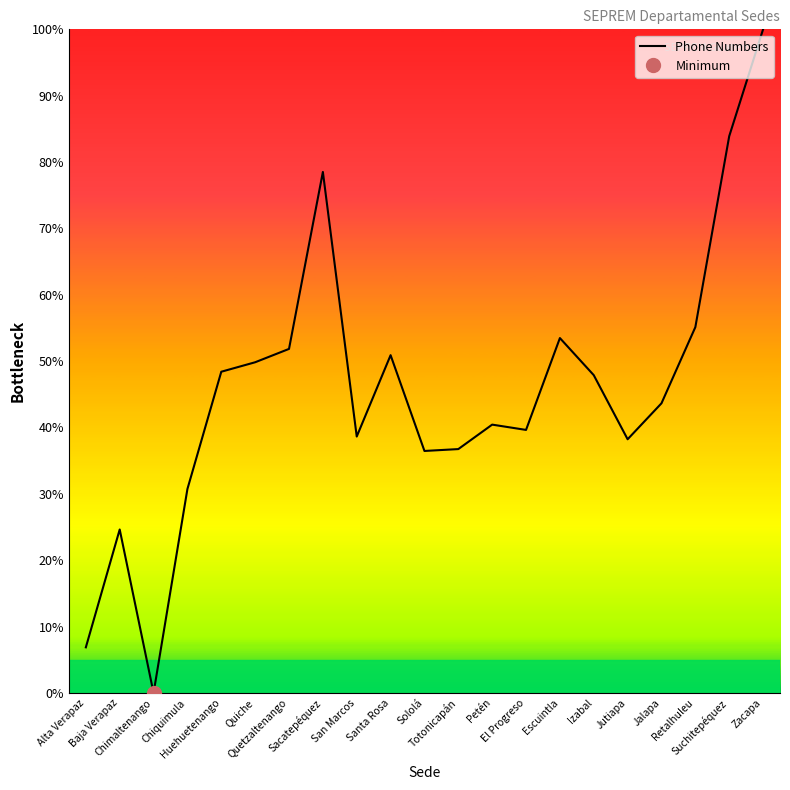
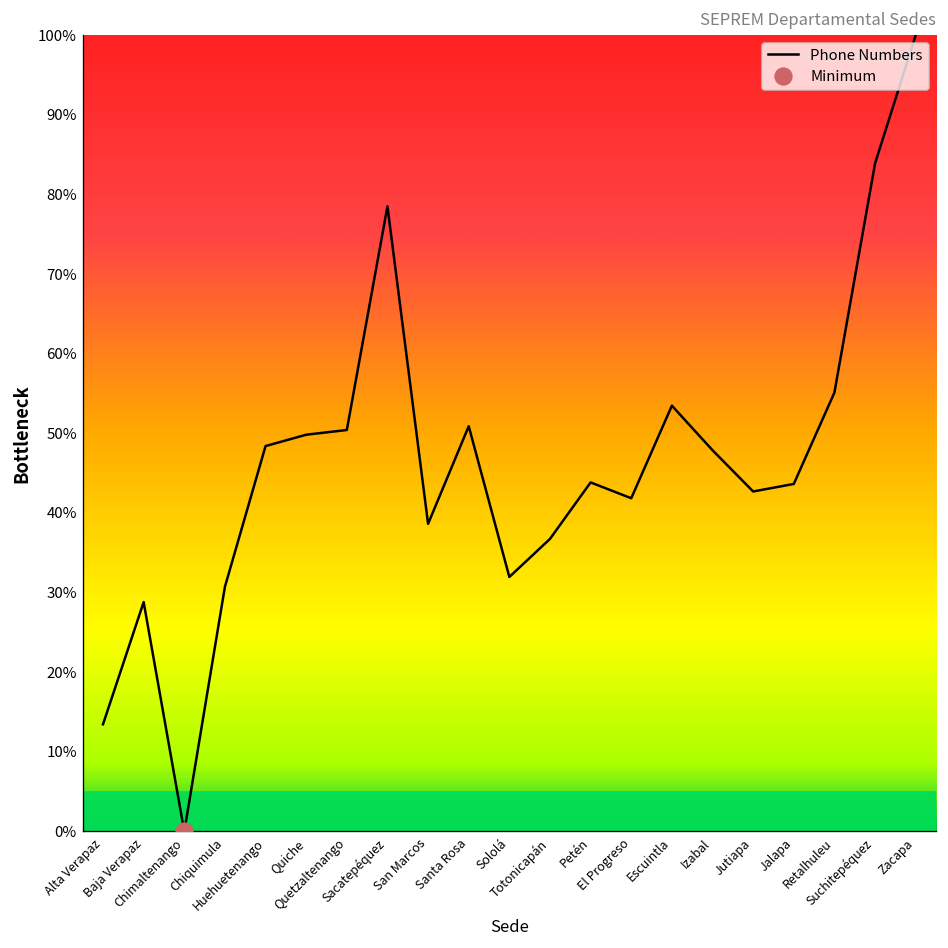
  {
    "Phone Numbers": {
-     "Alta Verapaz": "7%",
-     "Baja Verapaz": "25%",
+     "Alta Verapaz": "13%",
+     "Baja Verapaz": "29%",
      "Chiquimula": "31%",
      "Huehuetenango": "48%",
      "Quiche": "50%",
-     "Quetzaltenango": "52%",
+     "Quetzaltenango": "50%",
      "Sacatepéquez": "79%",
      "San Marcos": "39%",
      "Santa Rosa": "51%",
-     "Sololá": "36%",
+     "Sololá": "32%",
      "Totonicapán": "37%",
-     "Petén": "40%",
-     "El Progreso": "40%",
+     "Petén": "44%",
+     "El Progreso": "42%",
      "Escuintla": "53%",
      "Izabal": "48%",
-     "Jutiapa": "38%",
+     "Jutiapa": "43%",
      "Jalapa": "44%",
      "Retalhuleu": "55%",
      "Suchitepéquez": "84%",
      "Zacapa": "100%"
    }
  }
